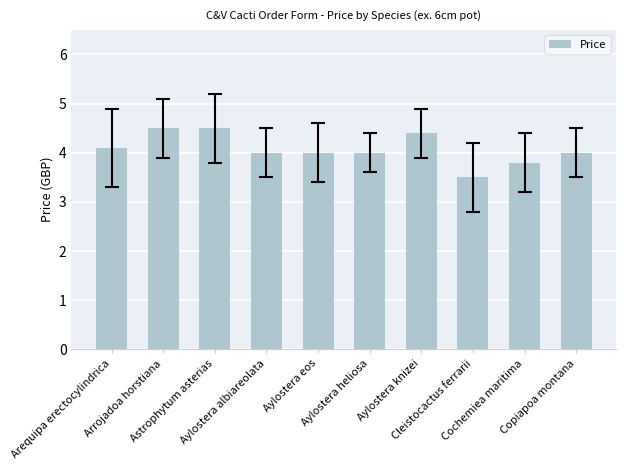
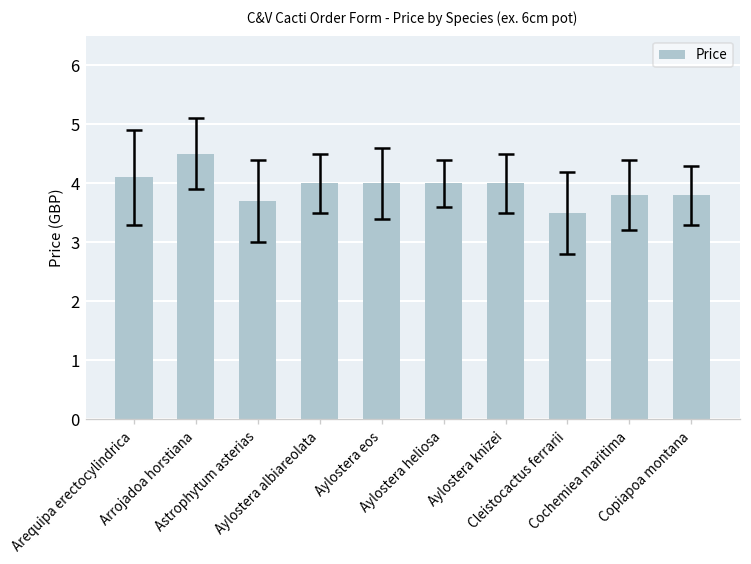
  {
    "Price": {
      "Arequipa erectocylindrica": 4.1,
      "Arrojadoa horstiana": 4.5,
-     "Astrophytum asterias": 4.5,
+     "Astrophytum asterias": 3.7,
      "Aylostera albiareolata": 4.0,
      "Aylostera eos": 4.0,
      "Aylostera heliosa": 4.0,
-     "Aylostera knizei": 4.4,
+     "Aylostera knizei": 4.0,
      "Cleistocactus ferrarii": 3.5,
      "Cochemiea maritima": 3.8,
-     "Copiapoa montana": 4.0
+     "Copiapoa montana": 3.8
    }
  }
